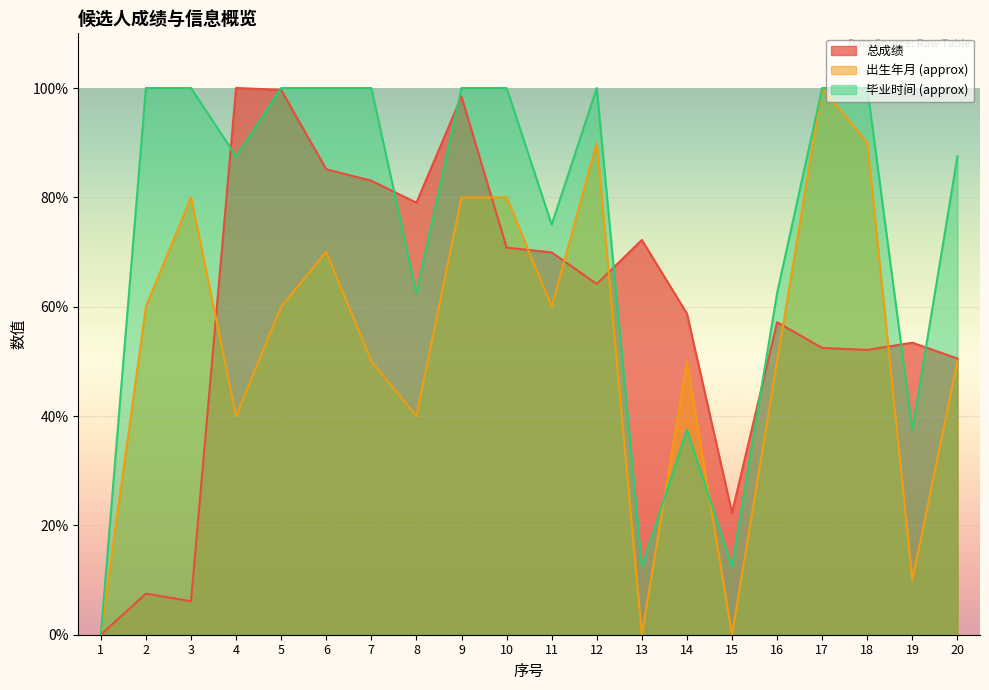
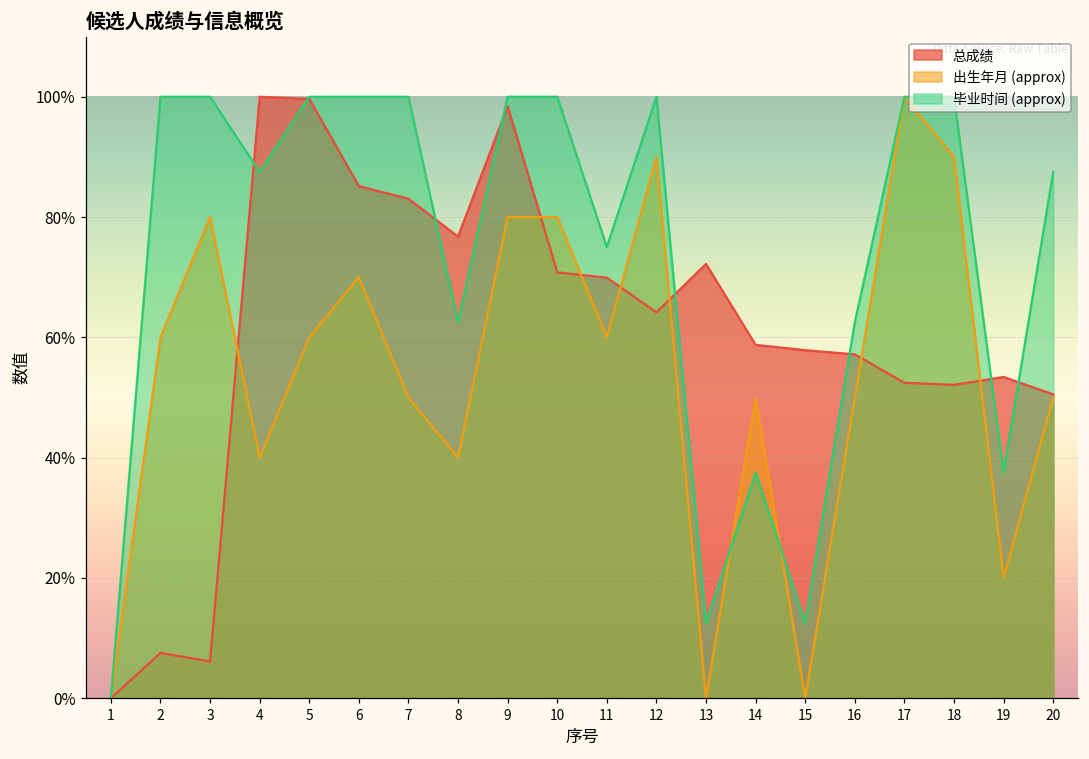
  {
    "总成绩": {
      "2": "8%",
      "3": "6%",
      "4": "100%",
      "6": "85%",
      "7": "83%",
-     "8": "79%",
+     "8": "77%",
      "9": "98%",
      "10": "71%",
      "11": "70%",
      "12": "64%",
      "13": "72%",
      "14": "59%",
-     "15": "22%",
+     "15": "58%",
      "16": "57%",
      "17": "52%",
      "18": "52%",
      "19": "53%",
      "20": "51%"
    },
    "出生年月 (approx)": {
      "2": "60%",
      "3": "80%",
      "4": "40%",
      "5": "60%",
      "6": "70%",
      "7": "50%",
      "8": "40%",
      "9": "80%",
      "10": "80%",
      "11": "60%",
      "12": "90%",
      "13": "0%",
      "14": "50%",
      "15": "0%",
      "16": "50%",
      "18": "90%",
-     "19": "10%",
+     "19": "20%",
      "20": "50%"
    },
    "毕业时间 (approx)": {
      "2": "100%",
      "3": "100%",
      "4": "88%",
      "6": "100%",
      "7": "100%",
      "8": "63%",
      "9": "100%",
      "10": "100%",
      "11": "75%",
      "12": "100%",
      "13": "13%",
      "14": "38%",
      "15": "13%",
      "16": "63%",
      "19": "38%",
      "20": "88%"
    }
  }
